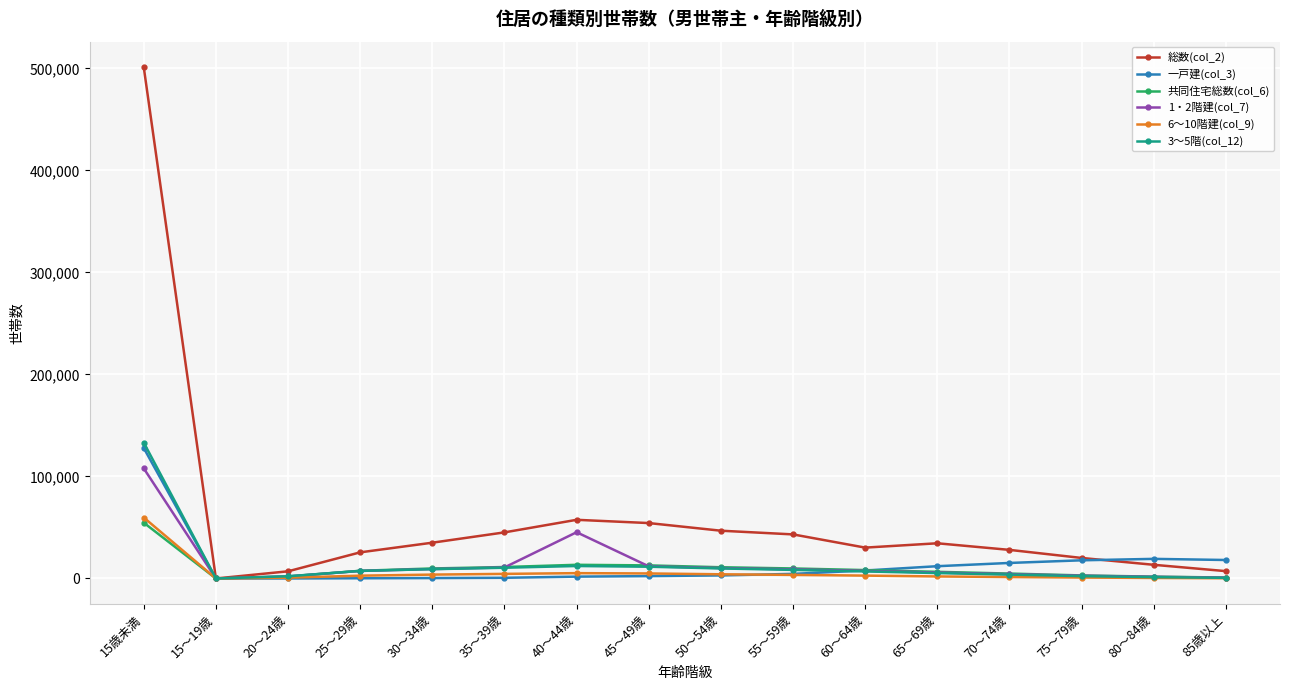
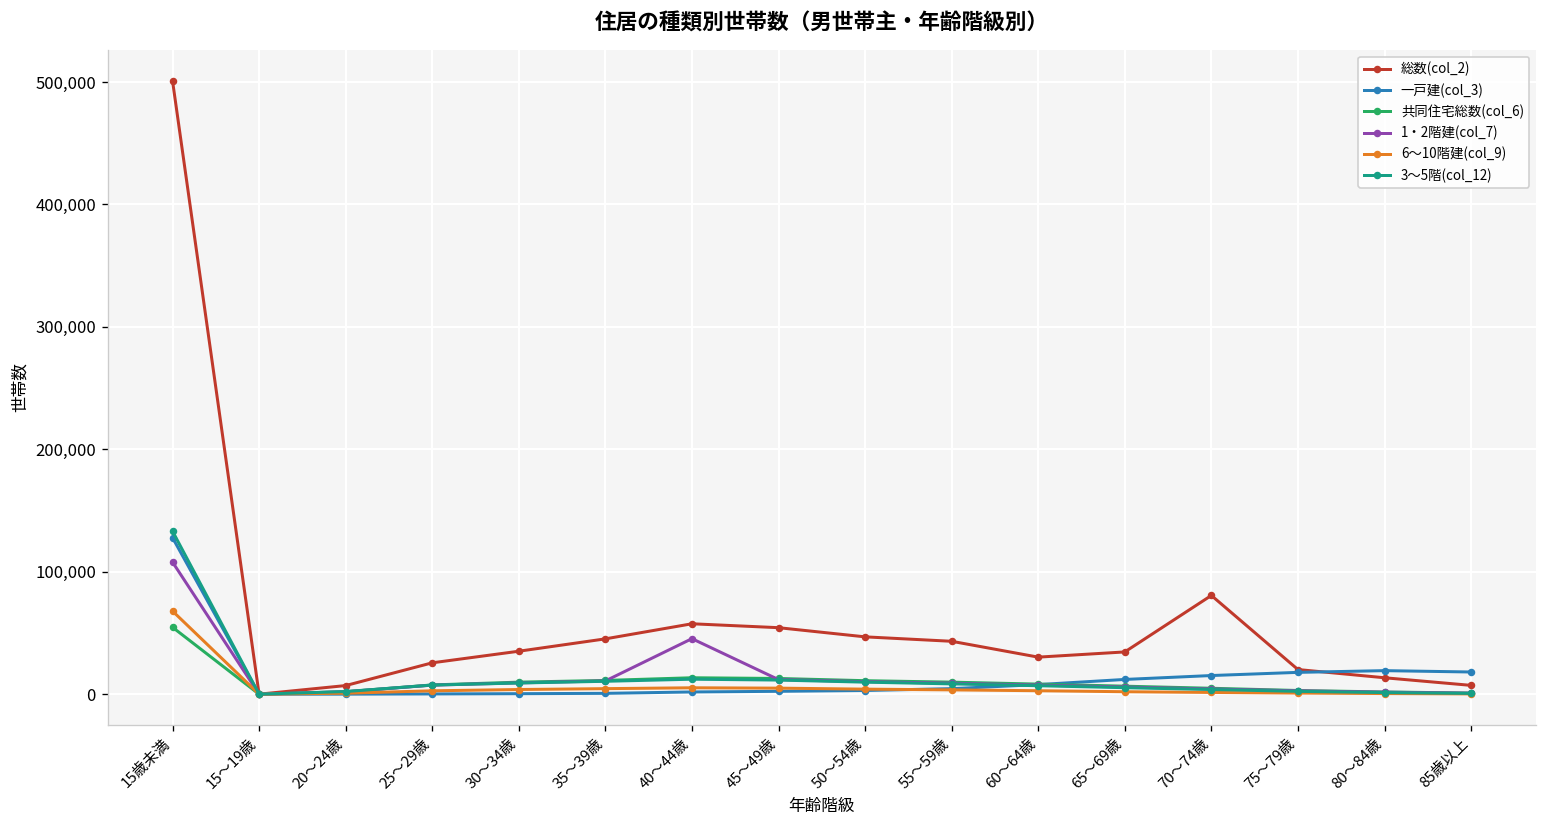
  {
    "総数(col_2)": {
      "15歳未満": "501,000",
      "20～24歳": "7,000",
      "25～29歳": "26,000",
      "30～34歳": "35,000",
      "35～39歳": "45,000",
      "40～44歳": "58,000",
      "45～49歳": "54,000",
      "50～54歳": "47,000",
      "55～59歳": "43,000",
      "60～64歳": "30,000",
      "65～69歳": "35,000",
-     "70～74歳": "28,000",
+     "70～74歳": "81,000",
      "80～84歳": "13,000",
      "85歳以上": "7,000"
    },
    "一戸建(col_3)": {
      "15歳未満": "128,000",
      "25～29歳": "0",
      "30～34歳": "0",
      "35～39歳": "1,000",
      "40～44歳": "2,000",
      "45～49歳": "2,000",
      "65～69歳": "12,000",
      "70～74歳": "15,000",
      "80～84歳": "19,000",
      "85歳以上": "18,000"
    },
    "1・2階建(col_7)": {
      "15歳未満": "108,000",
      "40～44歳": "45,000"
    },
    "6～10階建(col_9)": {
-     "15歳未満": "60,000",
+     "15歳未満": "68,000",
      "25～29歳": "3,000",
      "30～34歳": "4,000",
      "35～39歳": "5,000",
      "40～44歳": "5,000",
      "45～49歳": "5,000",
      "60～64歳": "3,000",
      "65～69歳": "2,000"
    }
  }
